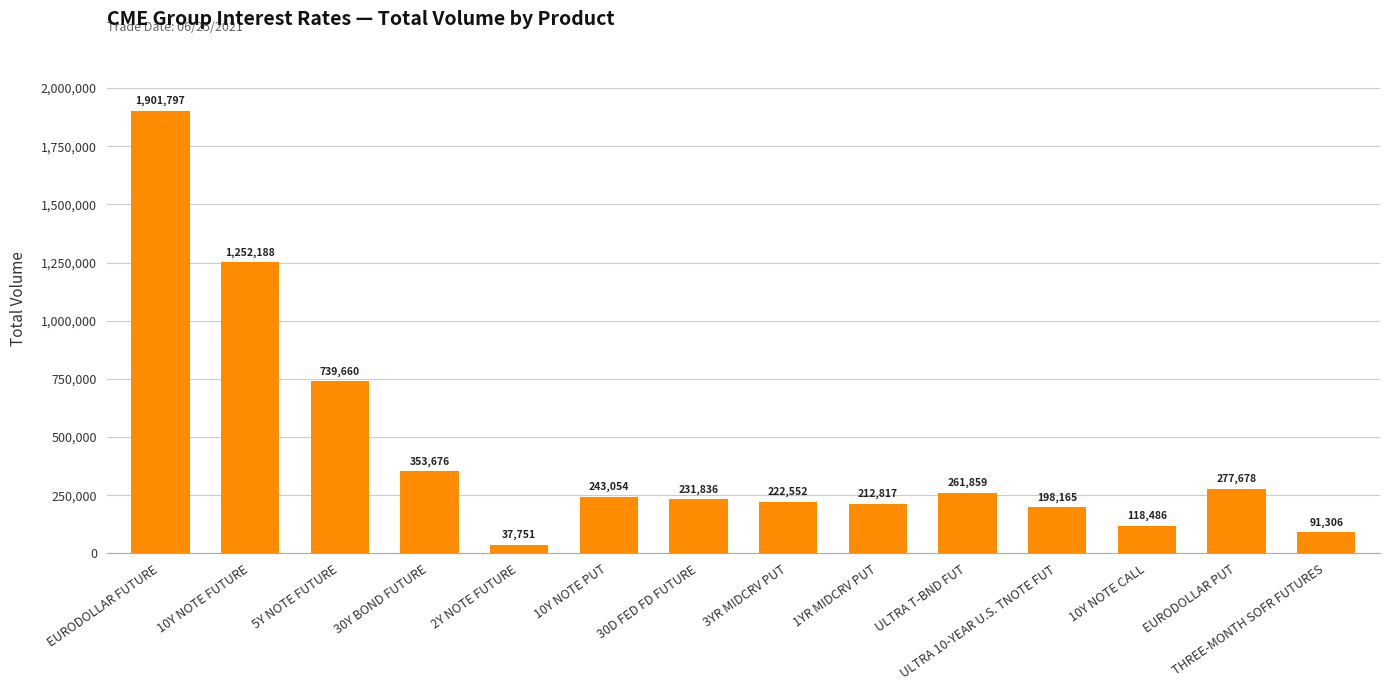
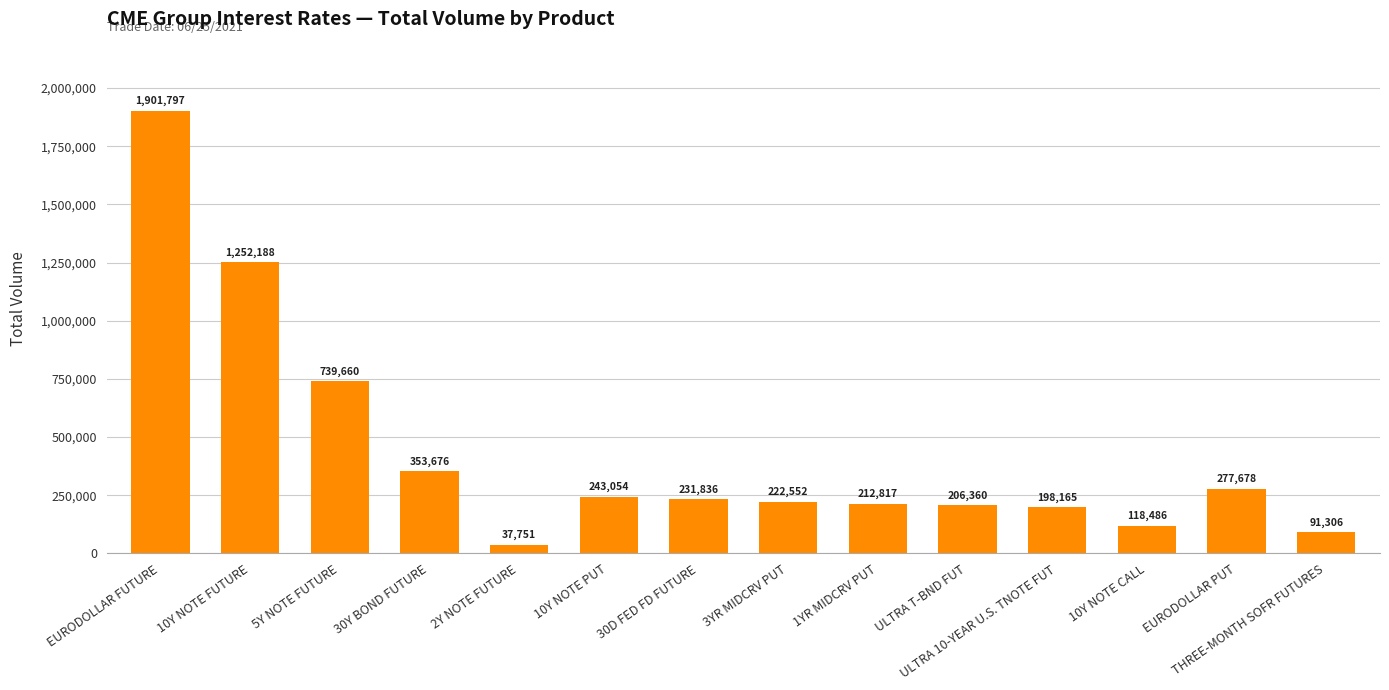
  {
    "EURODOLLAR FUTURE": "1,901,797",
    "10Y NOTE FUTURE": "1,252,188",
    "5Y NOTE FUTURE": "739,660",
    "30Y BOND FUTURE": "353,676",
    "2Y NOTE FUTURE": "37,751",
    "10Y NOTE PUT": "243,054",
    "30D FED FD FUTURE": "231,836",
    "3YR MIDCRV PUT": "222,552",
    "1YR MIDCRV PUT": "212,817",
-   "ULTRA T-BND FUT": "261,859",
+   "ULTRA T-BND FUT": "206,360",
    "ULTRA 10-YEAR U.S. TNOTE FUT": "198,165",
    "10Y NOTE CALL": "118,486",
    "EURODOLLAR PUT": "277,678",
    "THREE-MONTH SOFR FUTURES": "91,306"
  }
